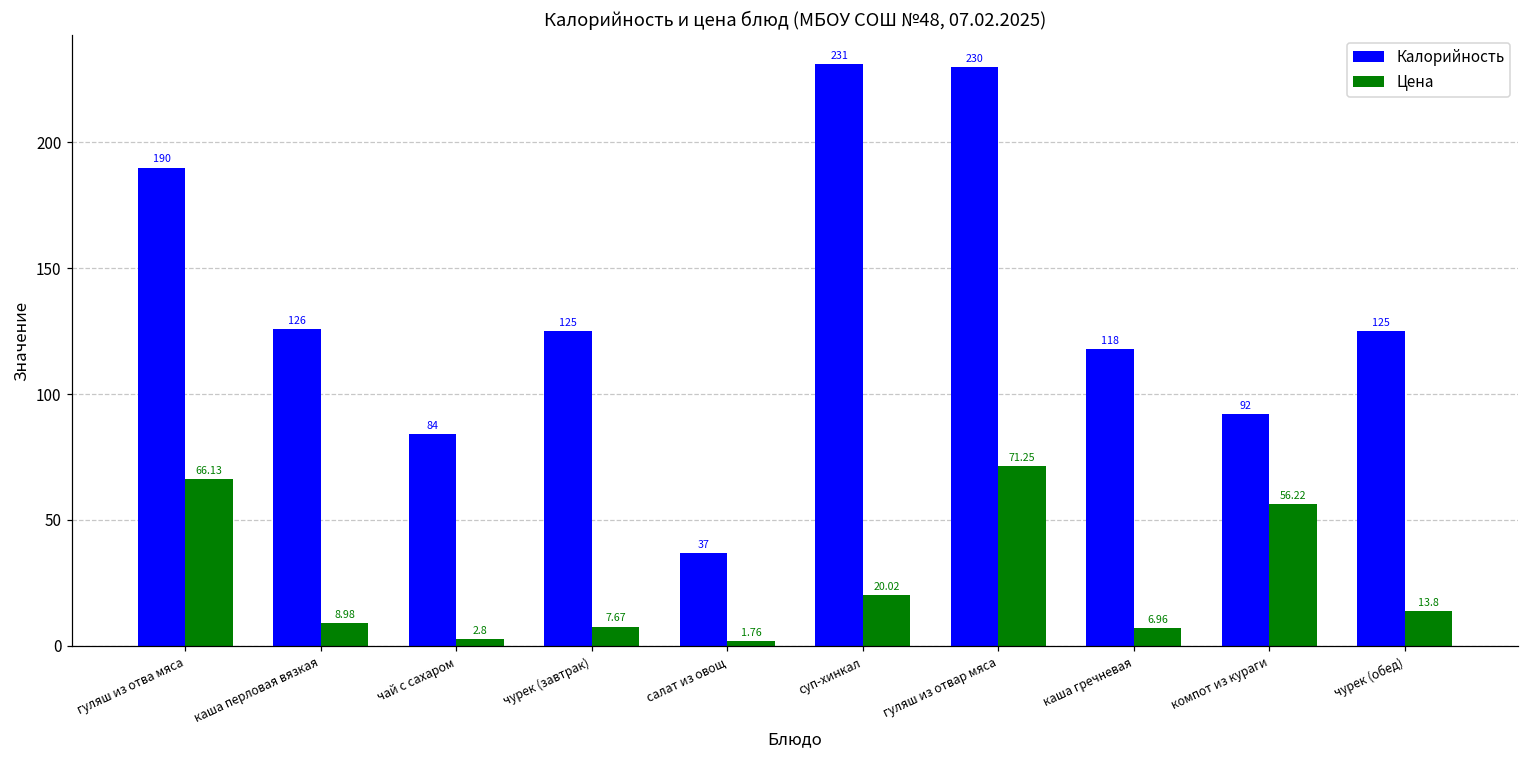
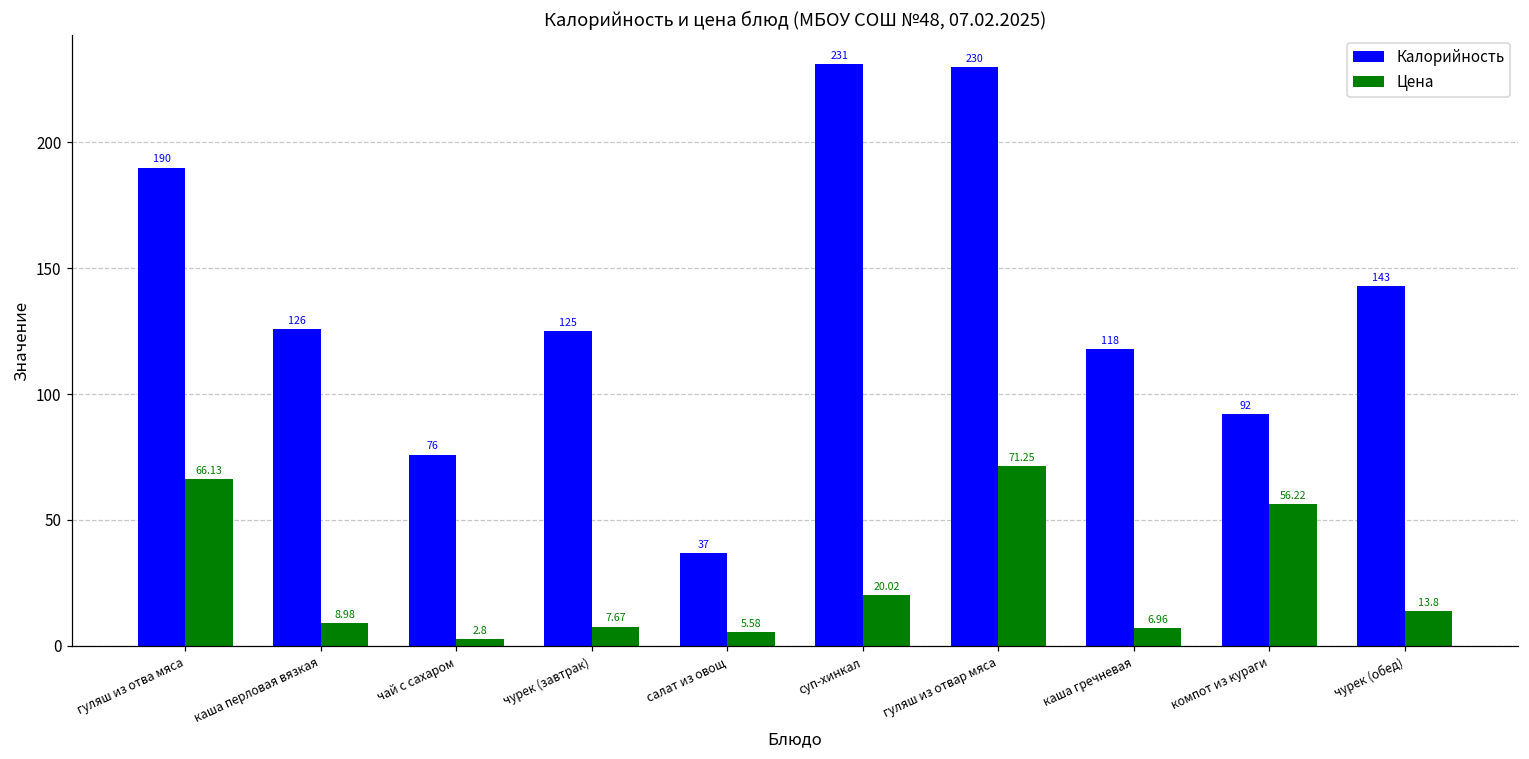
  {
    "Калорийность": {
      "гуляш из отва мяса": 190,
      "каша перловая вязкая": 126,
-     "чай с сахаром": 84,
+     "чай с сахаром": 76,
      "чурек (завтрак)": 125,
      "салат из овощ": 37,
      "суп-хинкал": 231,
      "гуляш из отвар мяса": 230,
      "каша гречневая": 118,
      "компот из кураги": 92,
-     "чурек (обед)": 125
+     "чурек (обед)": 143
    },
    "Цена": {
      "гуляш из отва мяса": 66.13,
      "каша перловая вязкая": 8.98,
      "чай с сахаром": 2.8,
      "чурек (завтрак)": 7.67,
-     "салат из овощ": 1.76,
+     "салат из овощ": 5.58,
      "суп-хинкал": 20.02,
      "гуляш из отвар мяса": 71.25,
      "каша гречневая": 6.96,
      "компот из кураги": 56.22,
      "чурек (обед)": 13.8
    }
  }
